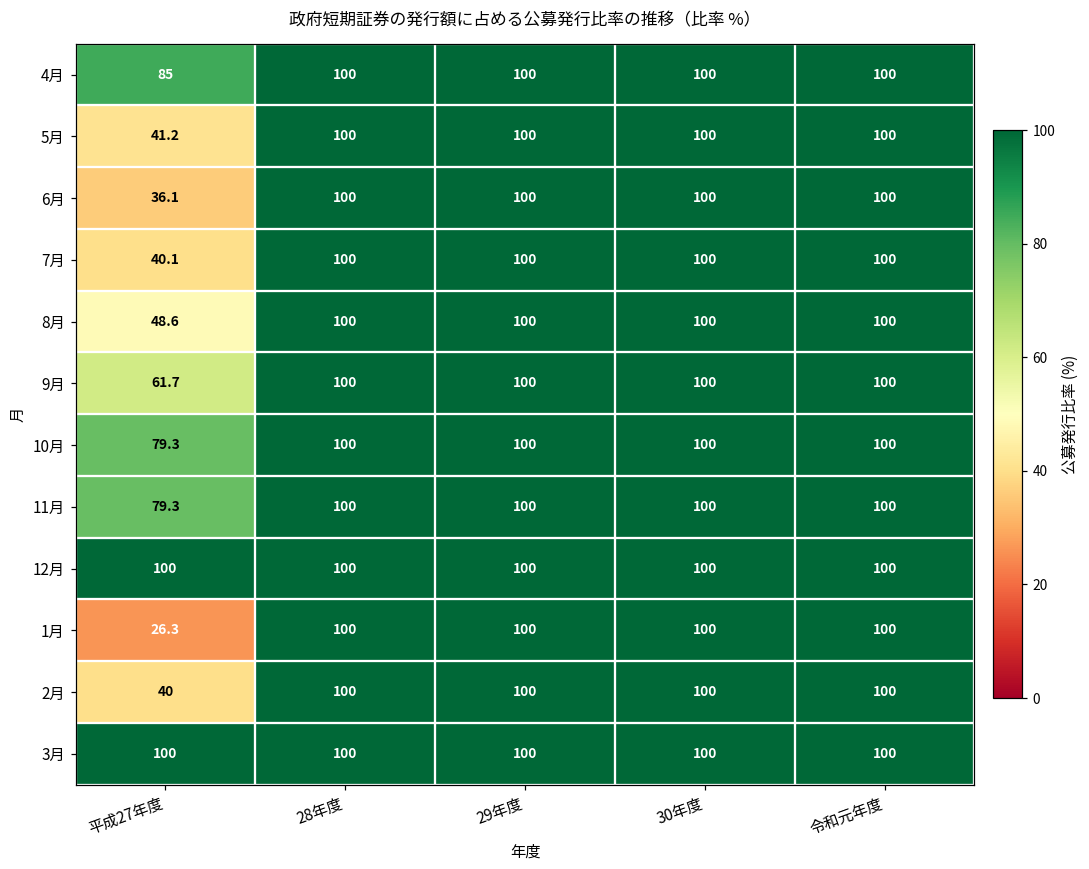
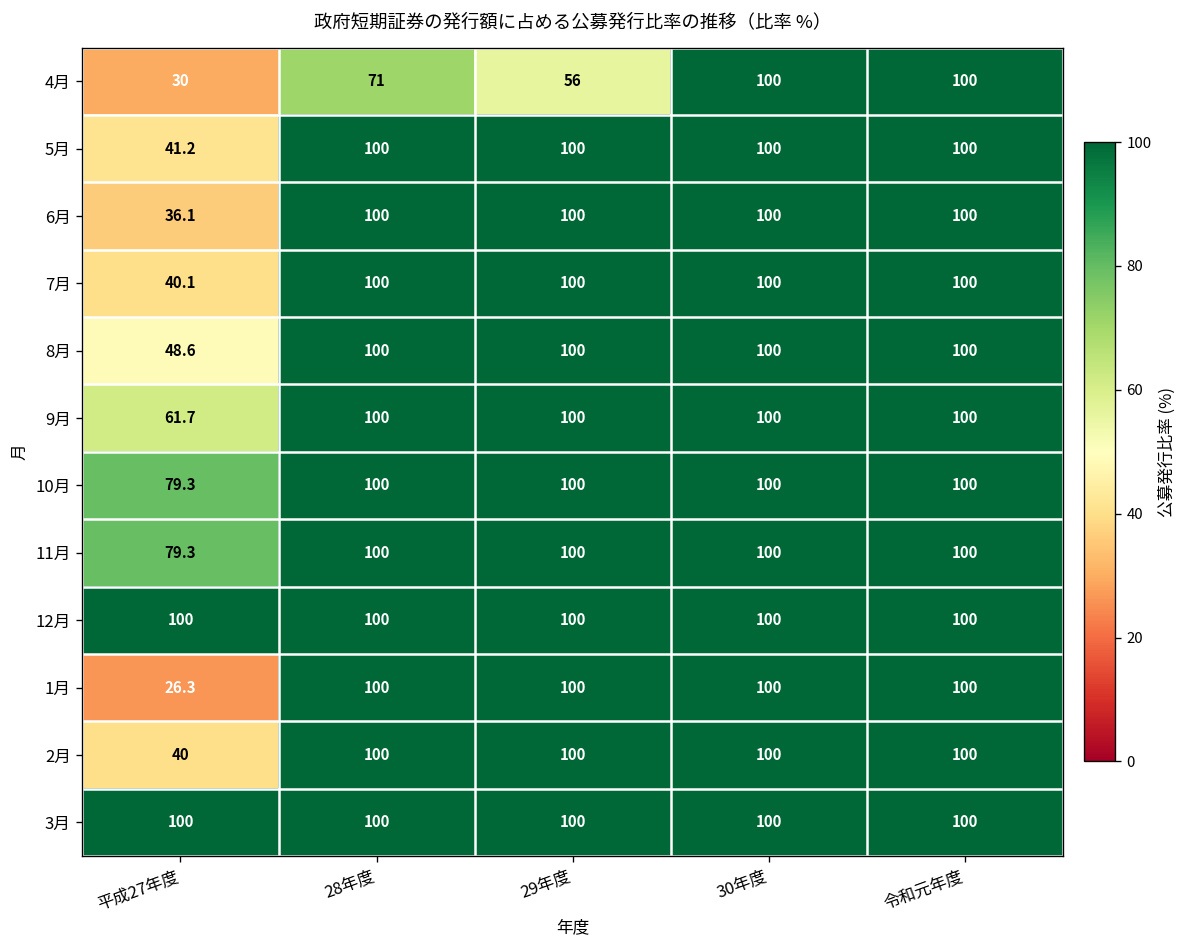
  {
    "4月": {
-     "平成27年度": 85,
-     "28年度": 100,
-     "29年度": 100,
+     "平成27年度": 30,
+     "28年度": 71,
+     "29年度": 56,
      "30年度": 100,
      "令和元年度": 100
    },
    "5月": {
      "平成27年度": 41.2,
      "28年度": 100,
      "29年度": 100,
      "30年度": 100,
      "令和元年度": 100
    },
    "6月": {
      "平成27年度": 36.1,
      "28年度": 100,
      "29年度": 100,
      "30年度": 100,
      "令和元年度": 100
    },
    "7月": {
      "平成27年度": 40.1,
      "28年度": 100,
      "29年度": 100,
      "30年度": 100,
      "令和元年度": 100
    },
    "8月": {
      "平成27年度": 48.6,
      "28年度": 100,
      "29年度": 100,
      "30年度": 100,
      "令和元年度": 100
    },
    "9月": {
      "平成27年度": 61.7,
      "28年度": 100,
      "29年度": 100,
      "30年度": 100,
      "令和元年度": 100
    },
    "10月": {
      "平成27年度": 79.3,
      "28年度": 100,
      "29年度": 100,
      "30年度": 100,
      "令和元年度": 100
    },
    "11月": {
      "平成27年度": 79.3,
      "28年度": 100,
      "29年度": 100,
      "30年度": 100,
      "令和元年度": 100
    },
    "12月": {
      "平成27年度": 100,
      "28年度": 100,
      "29年度": 100,
      "30年度": 100,
      "令和元年度": 100
    },
    "1月": {
      "平成27年度": 26.3,
      "28年度": 100,
      "29年度": 100,
      "30年度": 100,
      "令和元年度": 100
    },
    "2月": {
      "平成27年度": 40,
      "28年度": 100,
      "29年度": 100,
      "30年度": 100,
      "令和元年度": 100
    },
    "3月": {
      "平成27年度": 100,
      "28年度": 100,
      "29年度": 100,
      "30年度": 100,
      "令和元年度": 100
    }
  }
